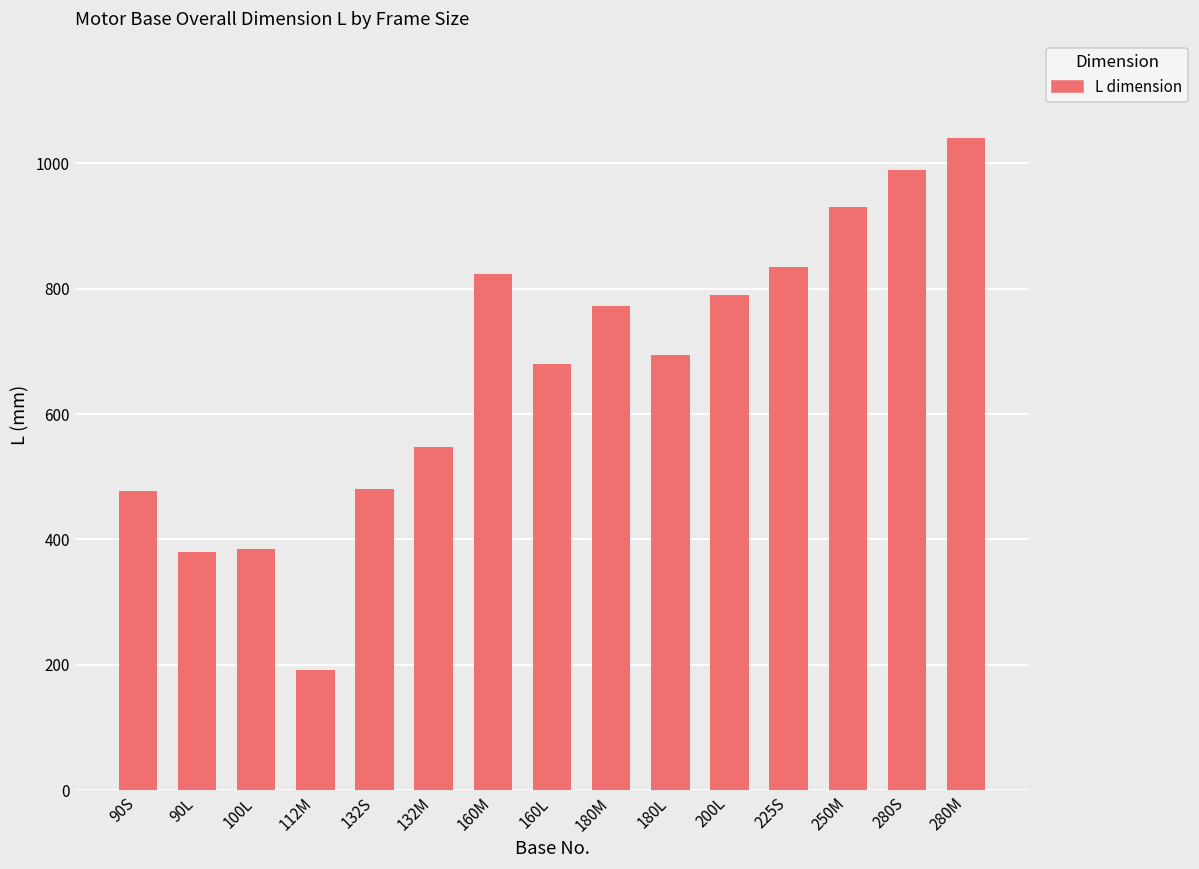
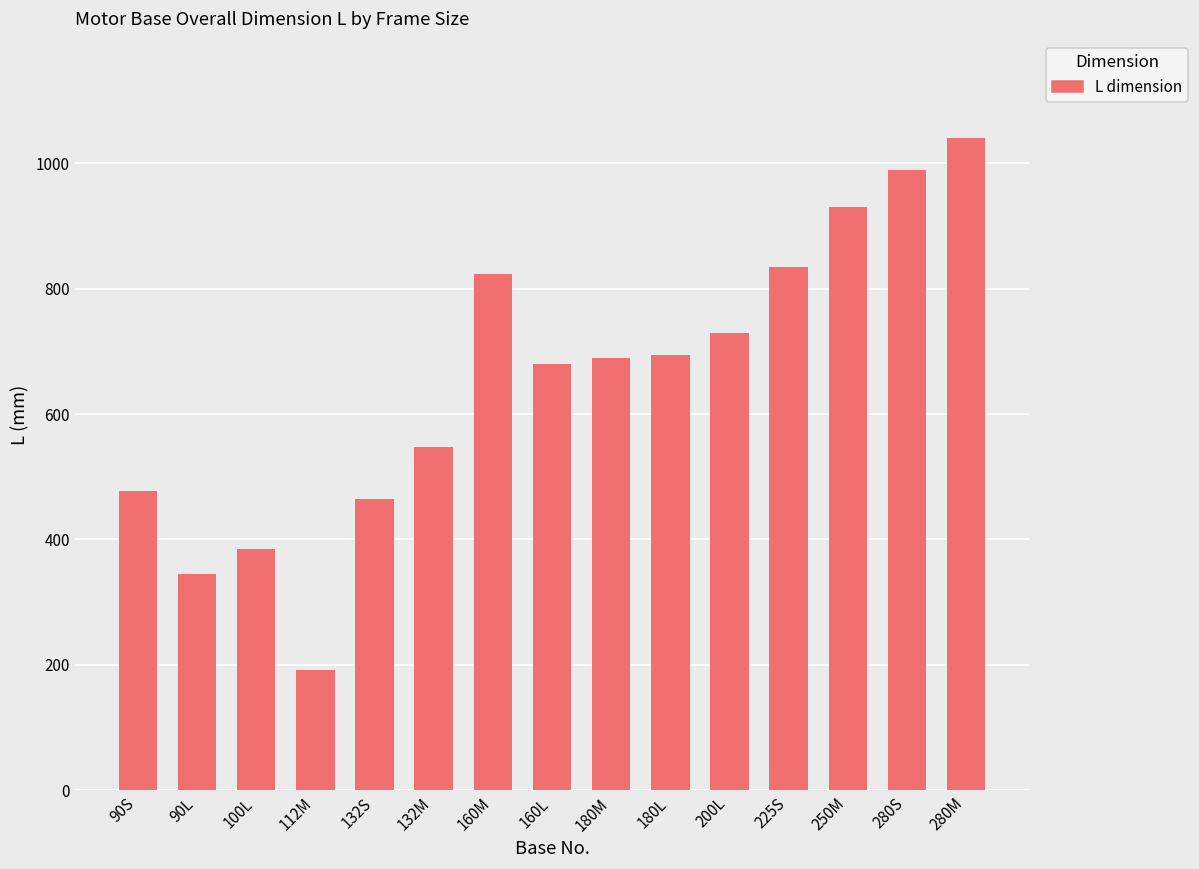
  {
    "90S": 480,
-   "90L": 380,
+   "90L": 350,
    "100L": 390,
    "112M": 190,
-   "132S": 480,
+   "132S": 470,
    "132M": 550,
    "160M": 820,
    "160L": 680,
-   "180M": 770,
+   "180M": 690,
    "180L": 690,
-   "200L": 790,
+   "200L": 730,
    "225S": 840,
    "250M": 930,
    "280S": 990,
    "280M": 1040
  }
